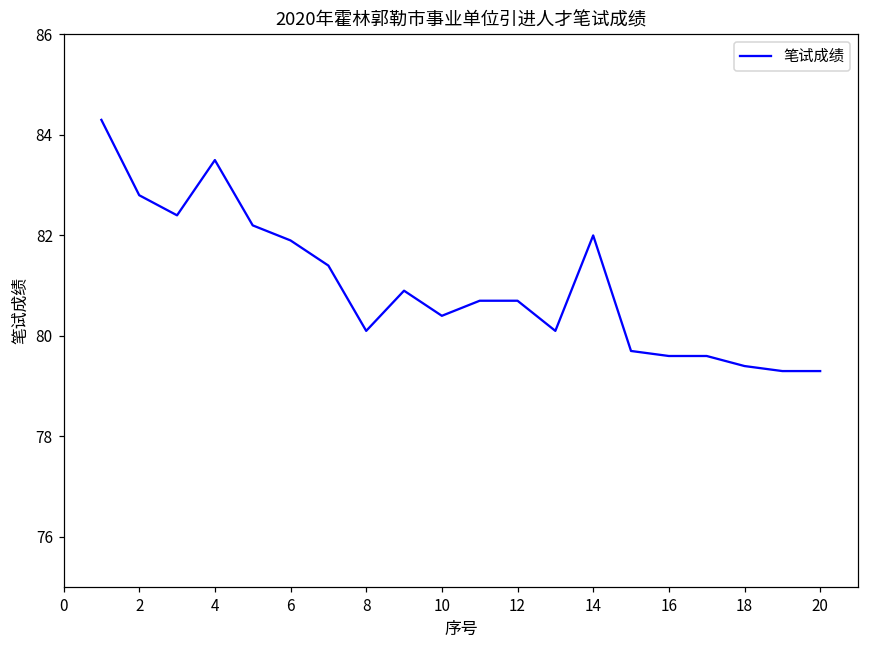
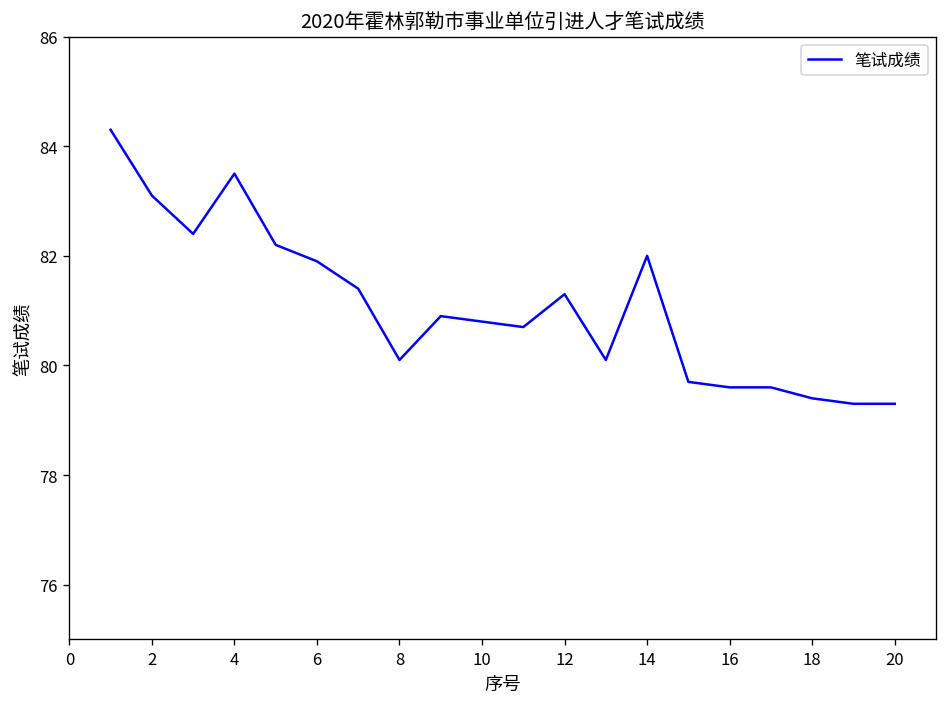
  {
-   "2": 82.8,
+   "2": 83.1,
    "4": 83.5,
    "6": 81.9,
    "8": 80.1,
-   "10": 80.4,
-   "12": 80.7,
+   "10": 80.8,
+   "12": 81.3,
    "14": 82.0,
    "16": 79.6,
    "18": 79.4,
    "20": 79.3
  }
